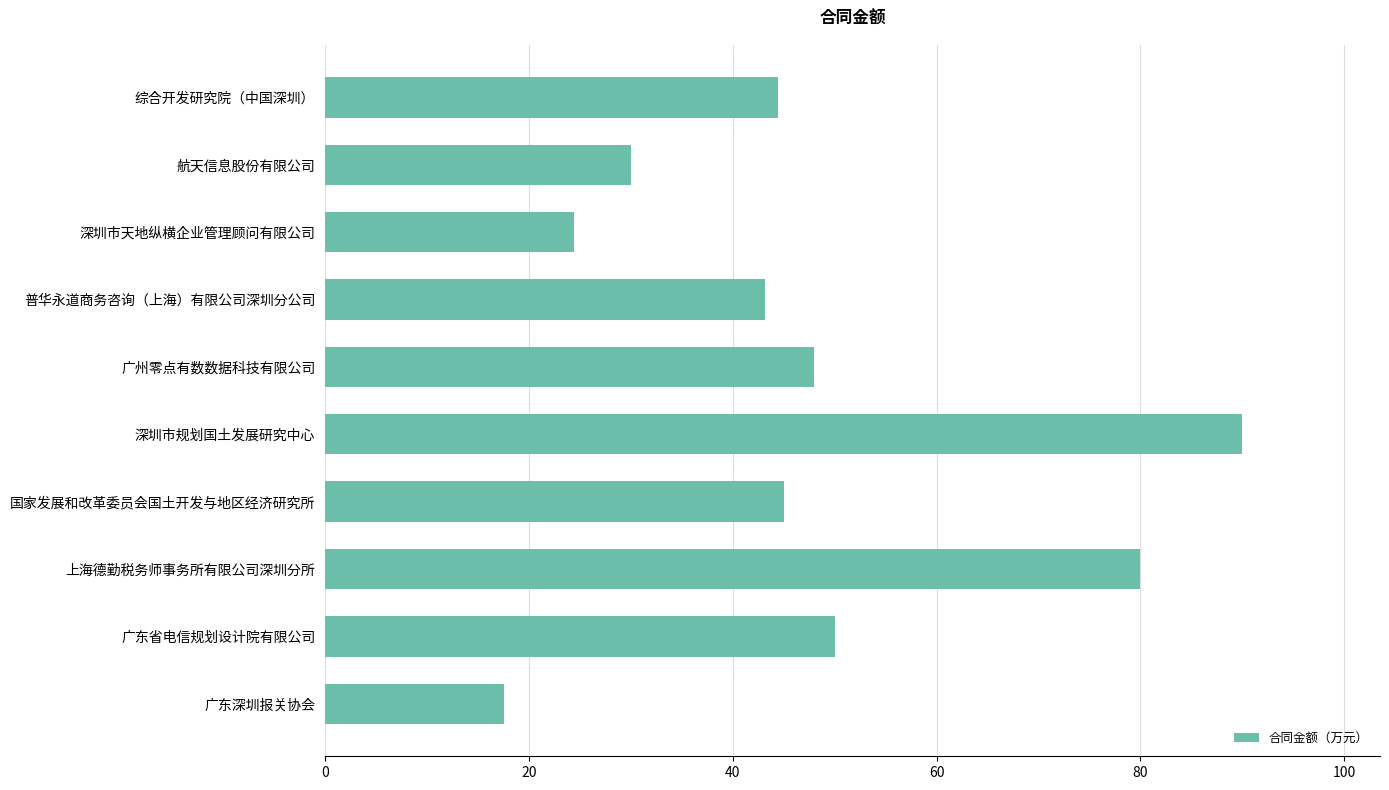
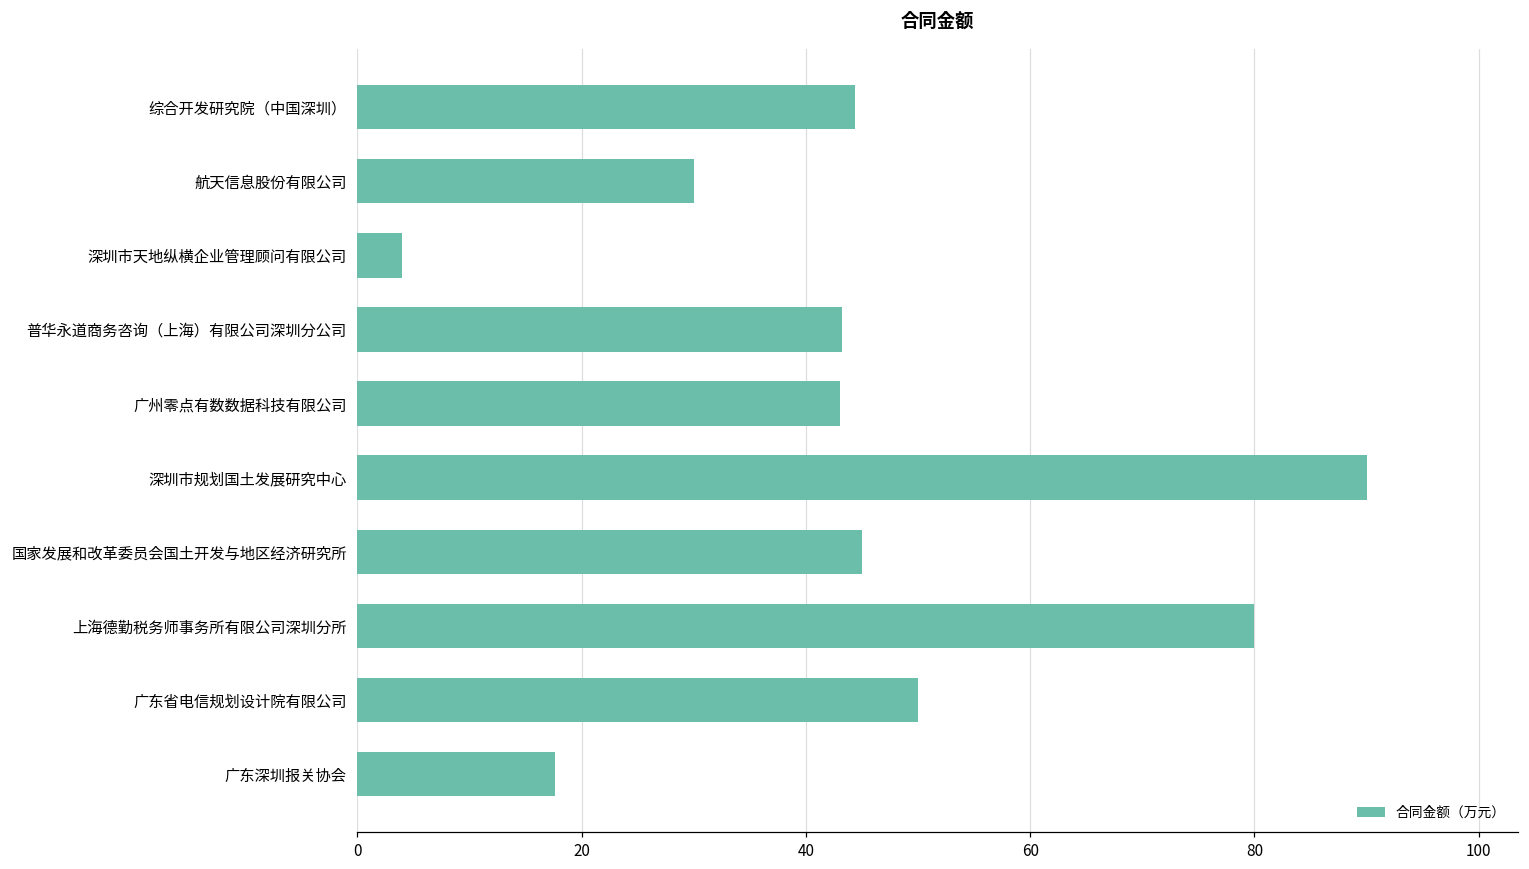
  {
    "综合开发研究院（中国深圳）": 44.4,
    "航天信息股份有限公司": 30.0,
-   "深圳市天地纵横企业管理顾问有限公司": 24.4,
+   "深圳市天地纵横企业管理顾问有限公司": 4.0,
    "普华永道商务咨询（上海）有限公司深圳分公司": 43.2,
-   "广州零点有数数据科技有限公司": 48,
+   "广州零点有数数据科技有限公司": 43,
    "深圳市规划国土发展研究中心": 90.0,
    "国家发展和改革委员会国土开发与地区经济研究所": 45.0,
    "上海德勤税务师事务所有限公司深圳分所": 80.0,
    "广东省电信规划设计院有限公司": 50.0,
    "广东深圳报关协会": 17.6
  }
